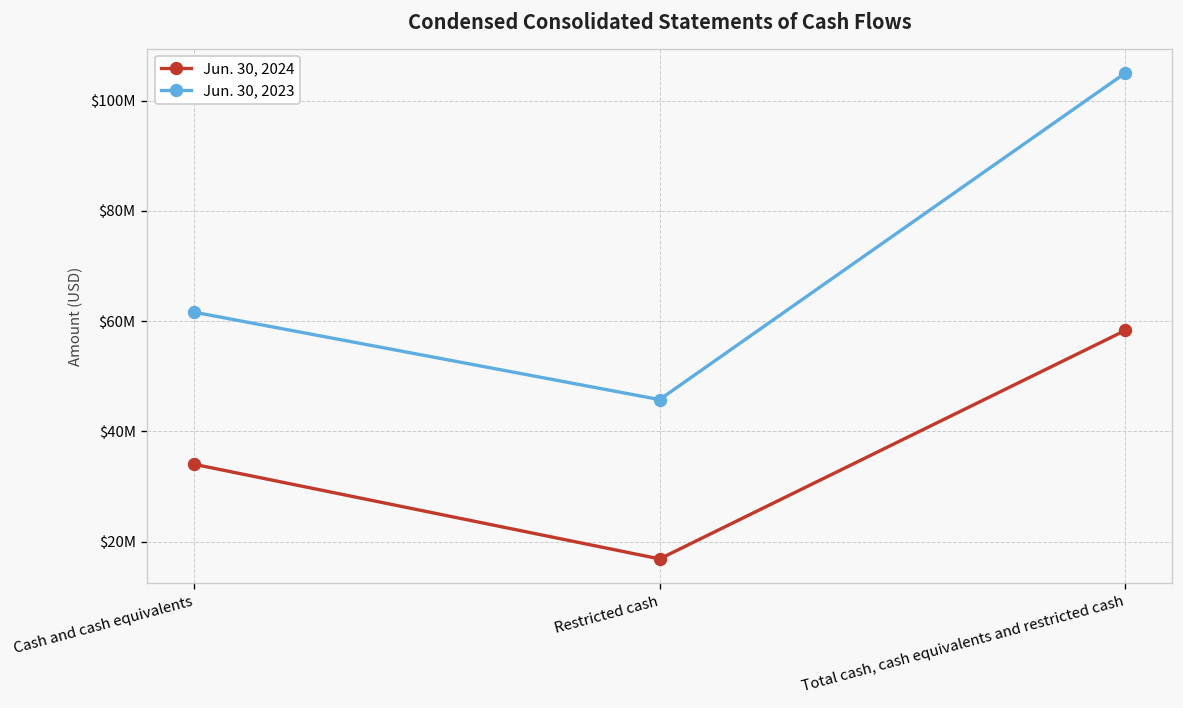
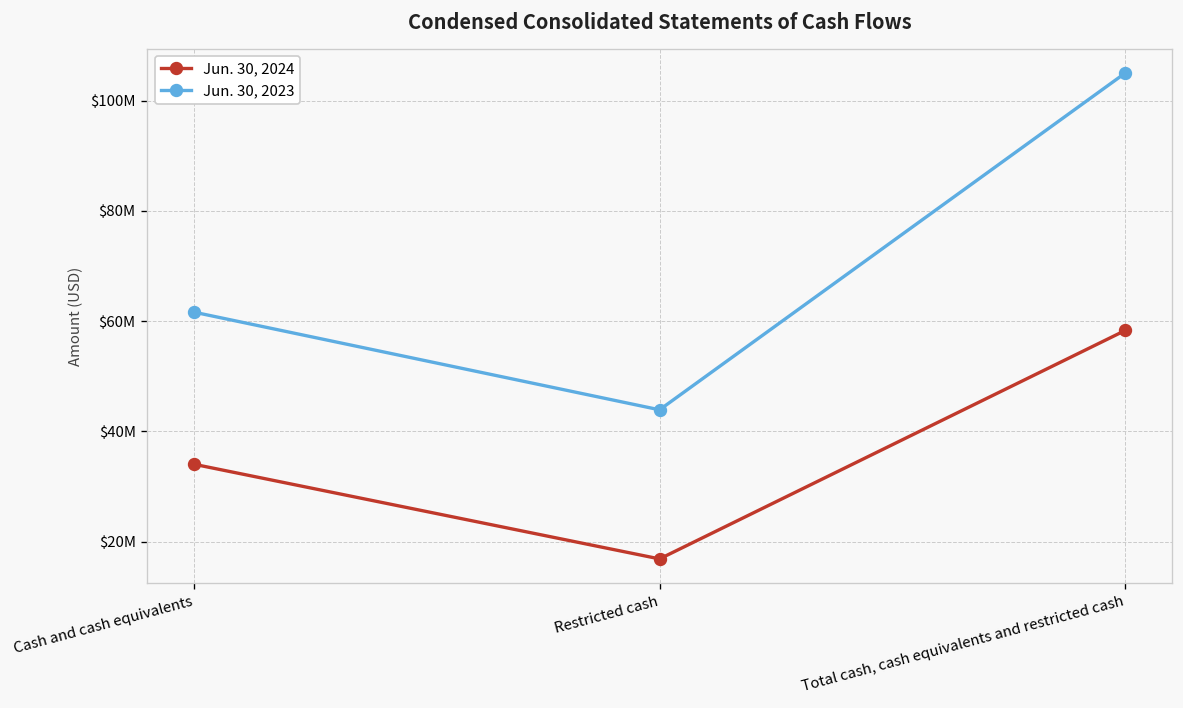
  {
    "Jun. 30, 2024": {
      "Cash and cash equivalents": "$34000000",
      "Restricted cash": "$17000000",
      "Total cash, cash equivalents and restricted cash": "$58000000"
    },
    "Jun. 30, 2023": {
      "Cash and cash equivalents": "$62000000",
-     "Restricted cash": "$46000000",
+     "Restricted cash": "$44000000",
      "Total cash, cash equivalents and restricted cash": "$105000000"
    }
  }
